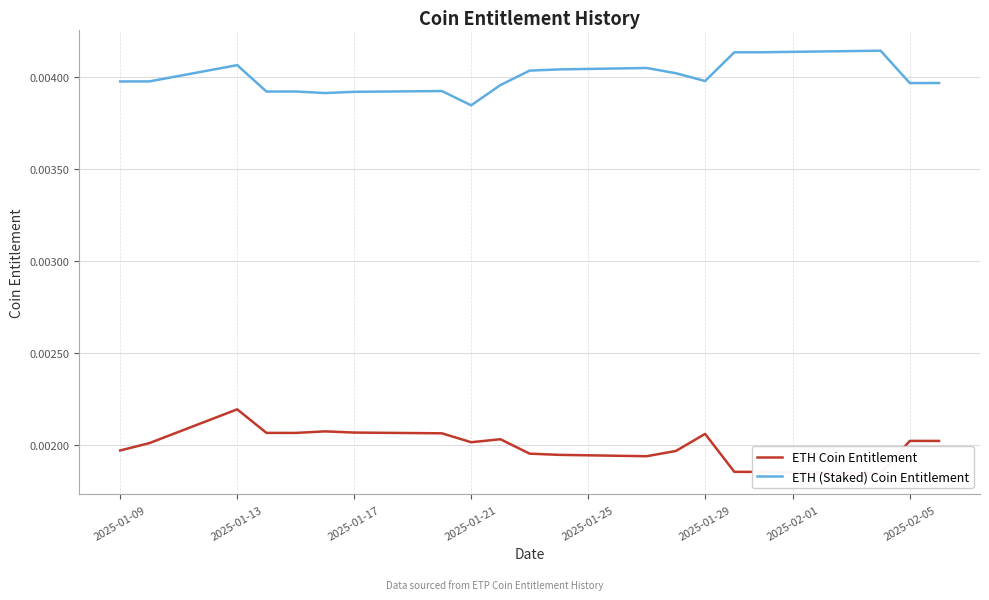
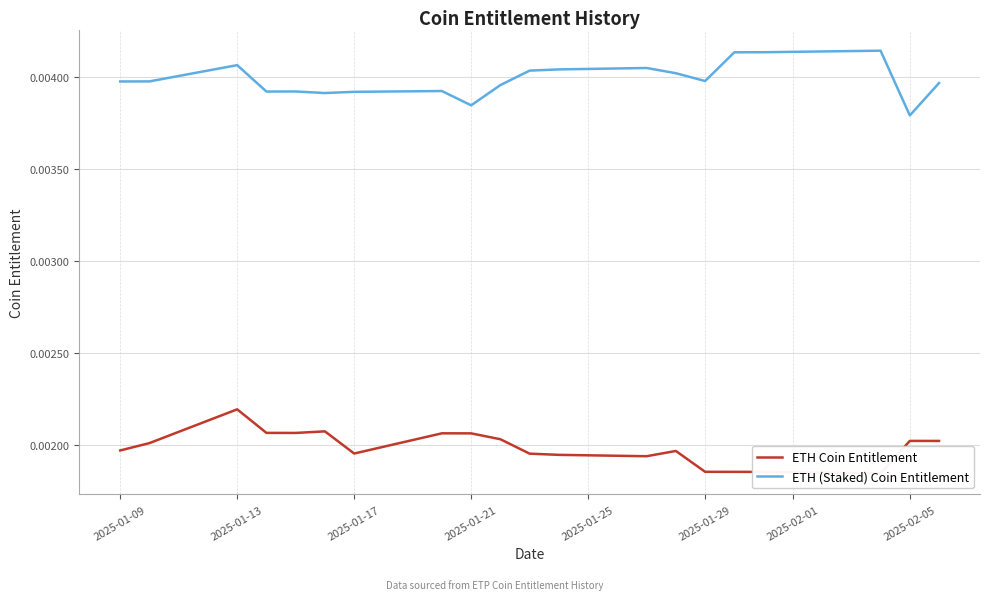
  {
    "ETH Coin Entitlement": {
      "2025-01-09": 0.00197,
      "2025-01-13": 0.00219,
-     "2025-01-17": 0.00207,
-     "2025-01-21": 0.00202,
-     "2025-01-29": 0.00206,
+     "2025-01-17": 0.00195,
+     "2025-01-21": 0.00206,
+     "2025-01-29": 0.00185,
      "2025-02-05": 0.00202
    },
    "ETH (Staked) Coin Entitlement": {
      "2025-01-09": 0.00398,
      "2025-01-13": 0.00407,
      "2025-01-17": 0.00392,
      "2025-01-21": 0.00385,
      "2025-01-29": 0.00398,
-     "2025-02-05": 0.00397
+     "2025-02-05": 0.00379
    }
  }
